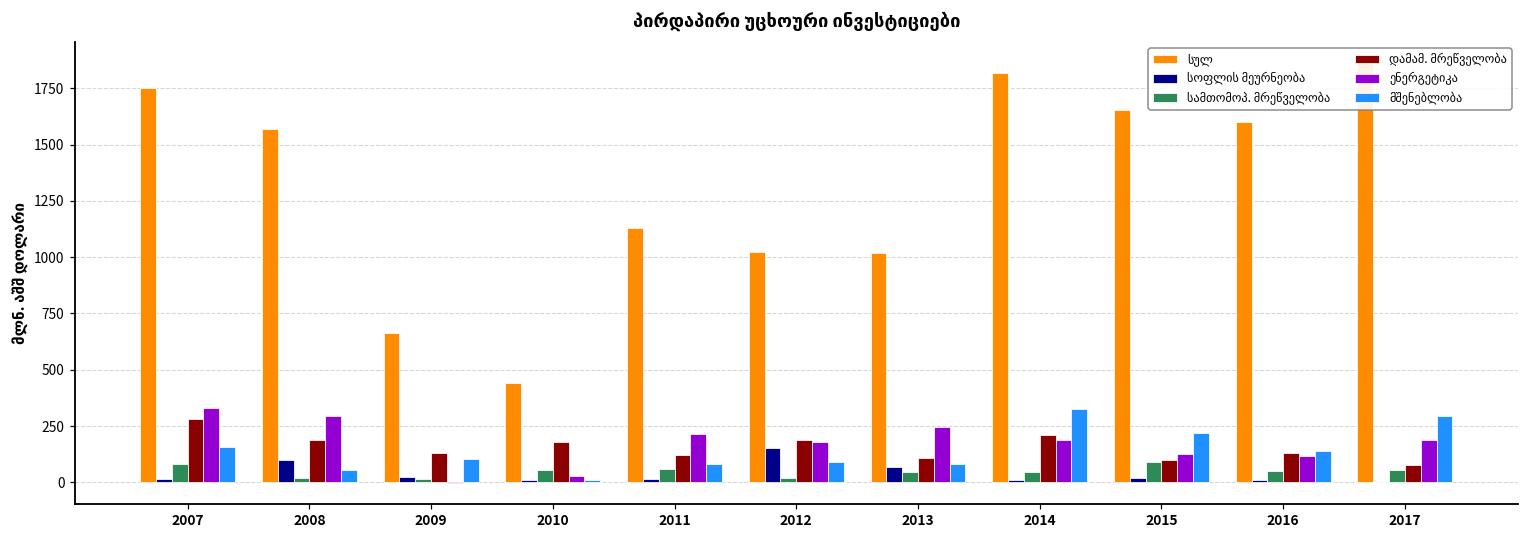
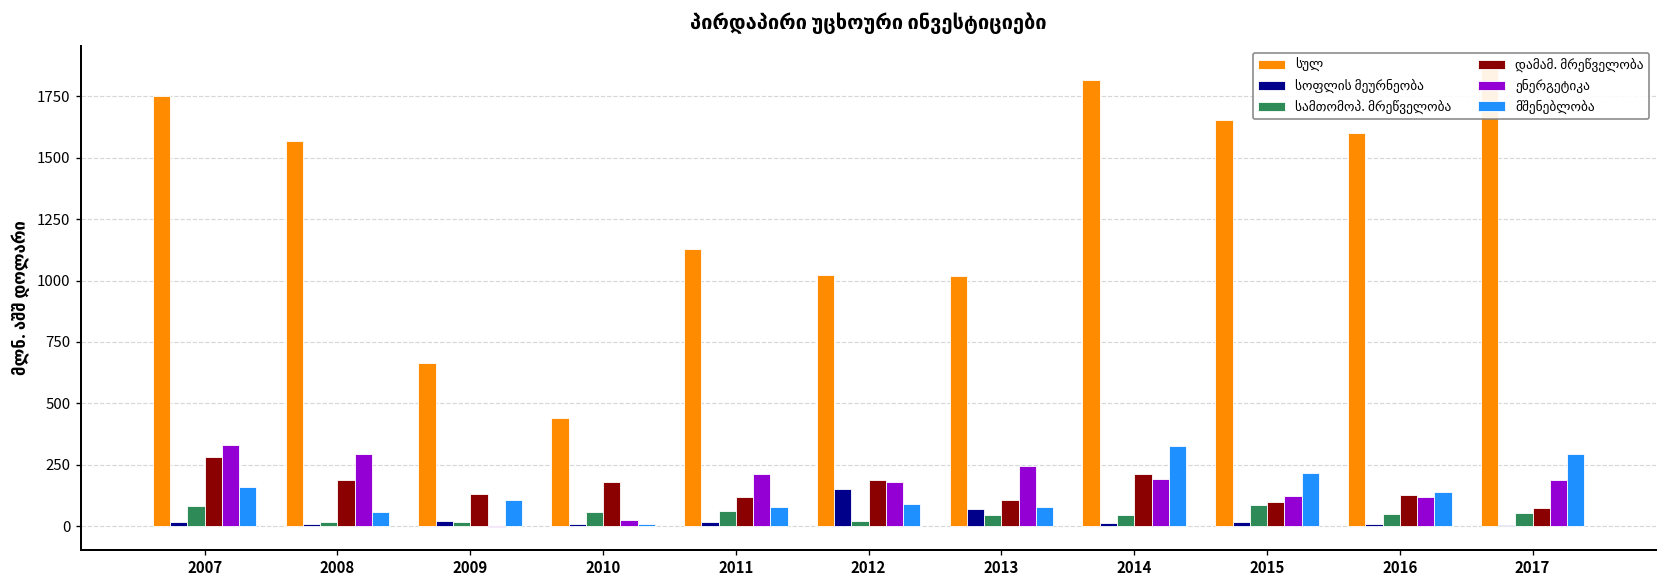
  {
    "სულ": {
      "2007": 1750,
      "2008": 1570,
      "2009": 660,
      "2010": 440,
      "2011": 1130,
      "2012": 1020,
      "2013": 1020,
      "2014": 1820,
      "2015": 1650,
      "2016": 1600
    },
    "სოფლის მეურნეობა": {
      "2007": 20,
-     "2008": 100,
+     "2008": 10,
      "2009": 20,
      "2011": 20,
      "2012": 150,
      "2013": 70,
      "2014": 10,
      "2015": 20
    },
    "სამთომოპ. მრეწველობა": {
      "2007": 80,
      "2008": 20,
      "2009": 20,
      "2010": 60,
      "2011": 60,
      "2012": 20,
      "2013": 40,
      "2014": 50,
      "2015": 90,
      "2016": 50,
      "2017": 50
    },
    "დამამ. მრეწველობა": {
      "2007": 280,
      "2008": 190,
      "2009": 130,
      "2010": 180,
      "2011": 120,
      "2012": 190,
      "2013": 110,
      "2014": 210,
      "2015": 100,
      "2016": 130,
      "2017": 70
    },
    "ენერგეტიკა": {
      "2007": 330,
      "2008": 290,
      "2010": 30,
      "2011": 210,
      "2012": 180,
      "2013": 240,
      "2014": 190,
      "2015": 120,
      "2016": 120,
      "2017": 190
    },
    "მშენებლობა": {
      "2007": 160,
      "2008": 60,
      "2009": 110,
      "2011": 80,
      "2012": 90,
      "2013": 80,
      "2014": 320,
      "2015": 220,
      "2016": 140,
      "2017": 290
    }
  }
